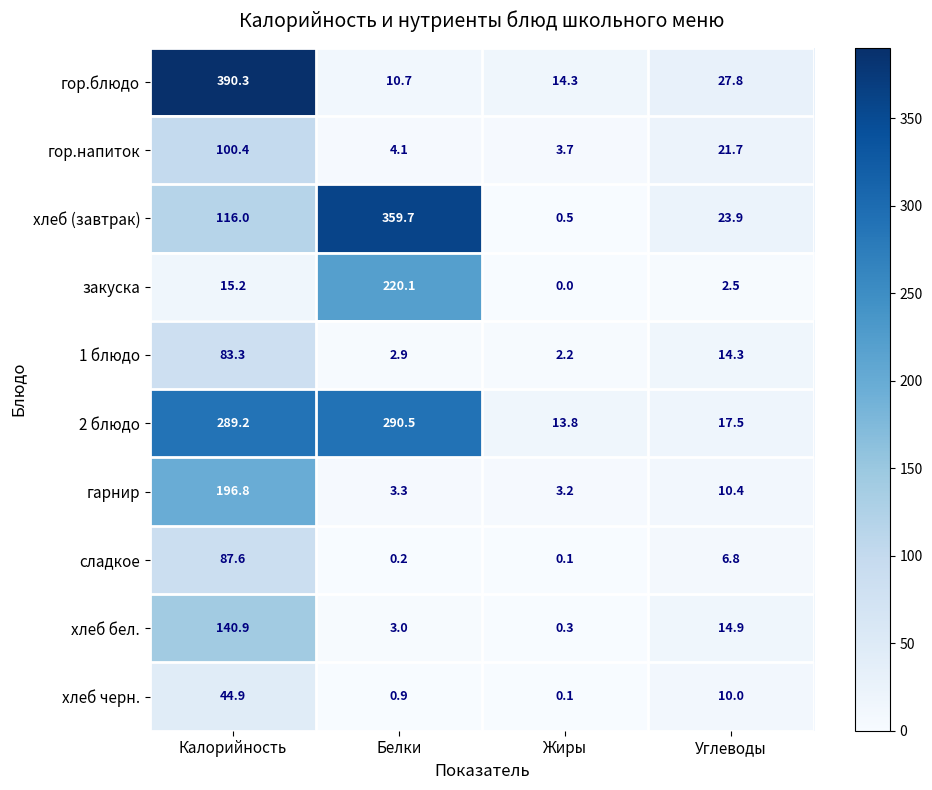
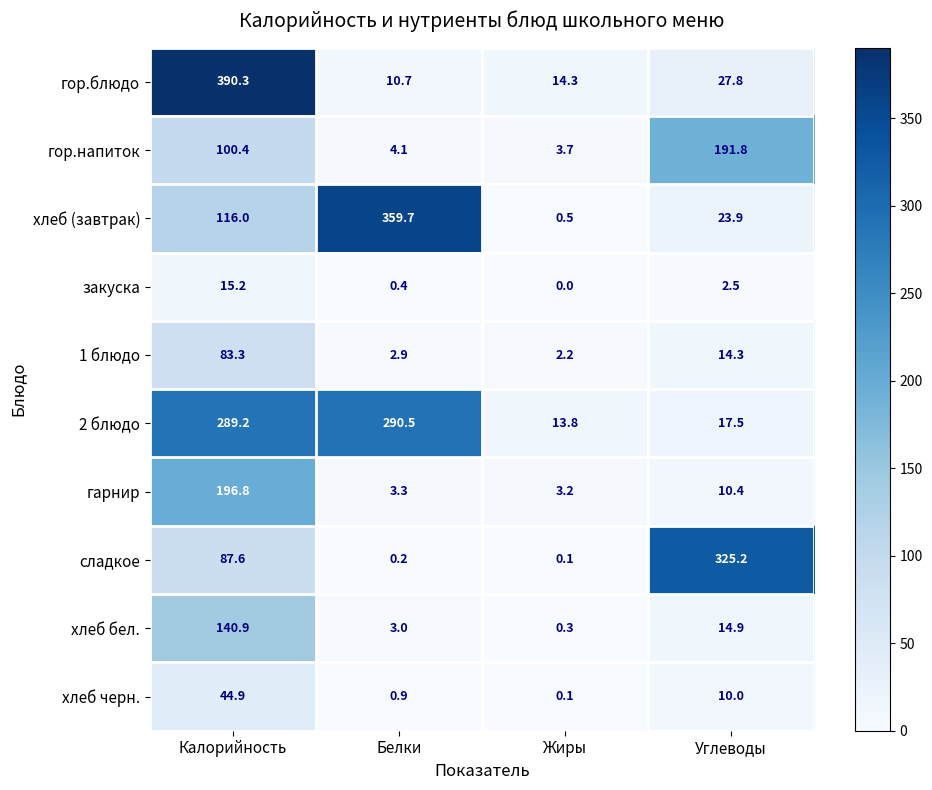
  {
    "гор.блюдо": {
      "Калорийность": 390.3,
      "Белки": 10.7,
      "Жиры": 14.3,
      "Углеводы": 27.8
    },
    "гор.напиток": {
      "Калорийность": 100.4,
      "Белки": 4.1,
      "Жиры": 3.7,
-     "Углеводы": 21.7
+     "Углеводы": 191.8
    },
    "хлеб (завтрак)": {
      "Калорийность": 116.0,
      "Белки": 359.7,
      "Жиры": 0.5,
      "Углеводы": 23.9
    },
    "закуска": {
      "Калорийность": 15.2,
-     "Белки": 220.1,
+     "Белки": 0.4,
      "Жиры": 0.0,
      "Углеводы": 2.5
    },
    "1 блюдо": {
      "Калорийность": 83.3,
      "Белки": 2.9,
      "Жиры": 2.2,
      "Углеводы": 14.3
    },
    "2 блюдо": {
      "Калорийность": 289.2,
      "Белки": 290.5,
      "Жиры": 13.8,
      "Углеводы": 17.5
    },
    "гарнир": {
      "Калорийность": 196.8,
      "Белки": 3.3,
      "Жиры": 3.2,
      "Углеводы": 10.4
    },
    "сладкое": {
      "Калорийность": 87.6,
      "Белки": 0.2,
      "Жиры": 0.1,
-     "Углеводы": 6.8
+     "Углеводы": 325.2
    },
    "хлеб бел.": {
      "Калорийность": 140.9,
      "Белки": 3.0,
      "Жиры": 0.3,
      "Углеводы": 14.9
    },
    "хлеб черн.": {
      "Калорийность": 44.9,
      "Белки": 0.9,
      "Жиры": 0.1,
      "Углеводы": 10.0
    }
  }
